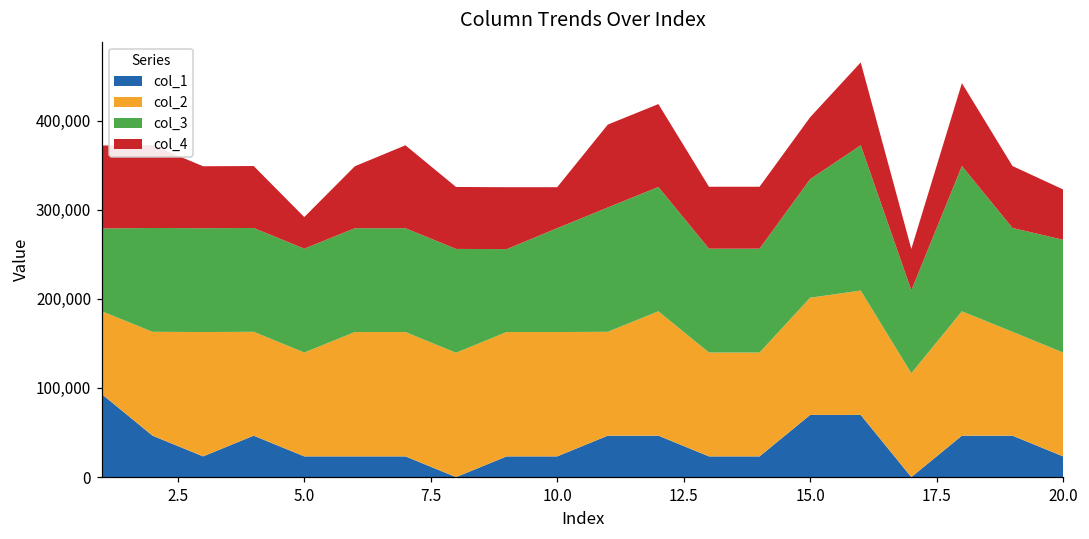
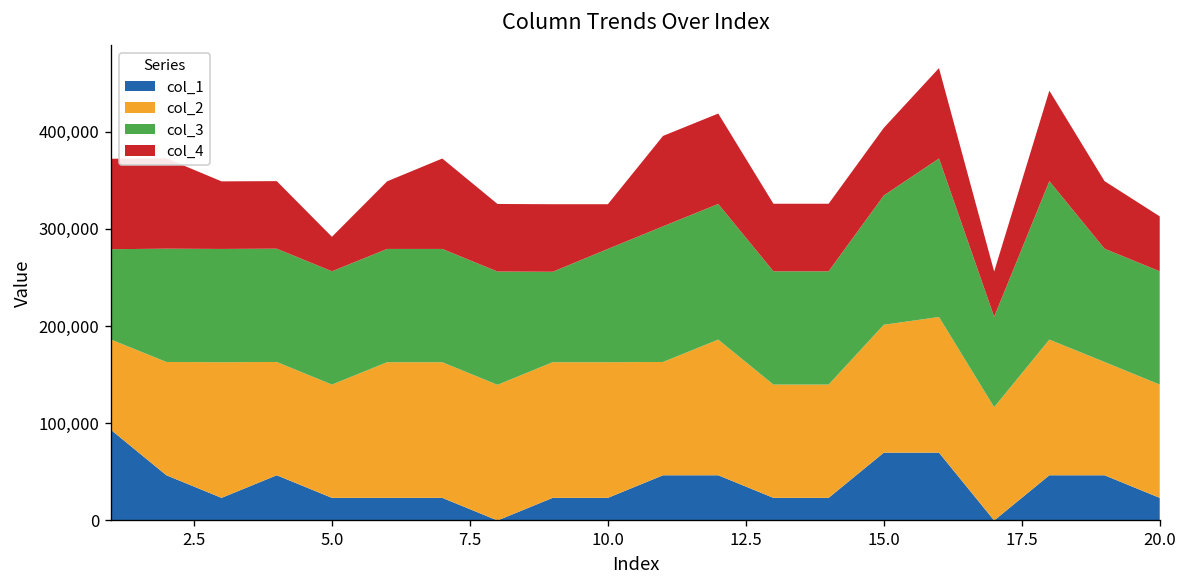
  {
    "col_3": {
-     "20.0": "130,000"
+     "20.0": "120,000"
    },
    "col_4": {
      "5.0": "40,000",
      "10.0": "50,000",
      "15.0": "70,000",
      "20.0": "60,000"
    }
  }
